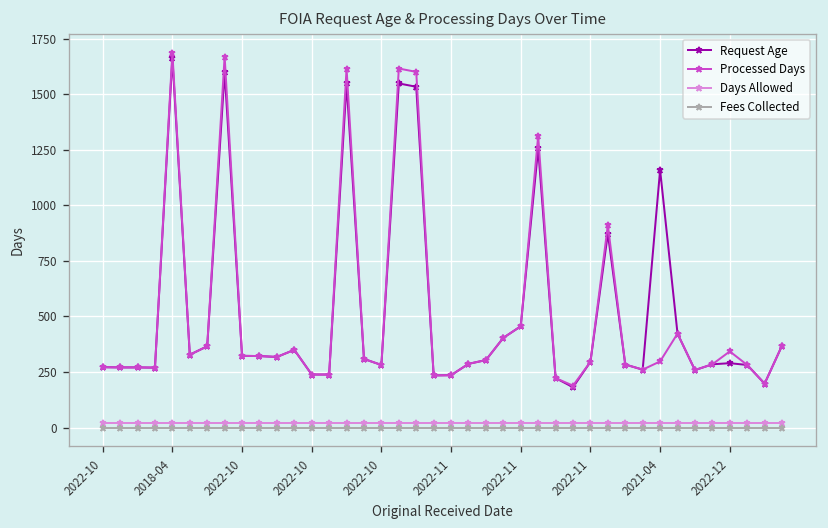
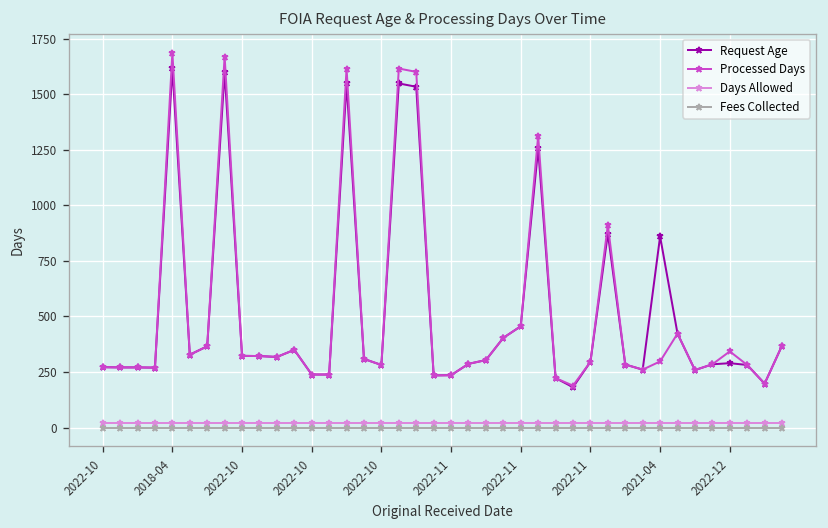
  {
    "Request Age": {
-     "2018-04": 1660,
-     "2021-04": 1160,
+     "2018-04": 1620,
+     "2021-04": 860,
      "2022-12": 290
    },
    "Processed Days": {
      "2018-04": 1690,
      "2021-04": 300,
      "2022-12": 340
    },
    "Days Allowed": {
      "2018-04": 20,
      "2021-04": 20,
      "2022-12": 20
    },
    "Fees Collected": {
      "2018-04": 0,
      "2021-04": 0,
      "2022-12": 0
    }
  }
